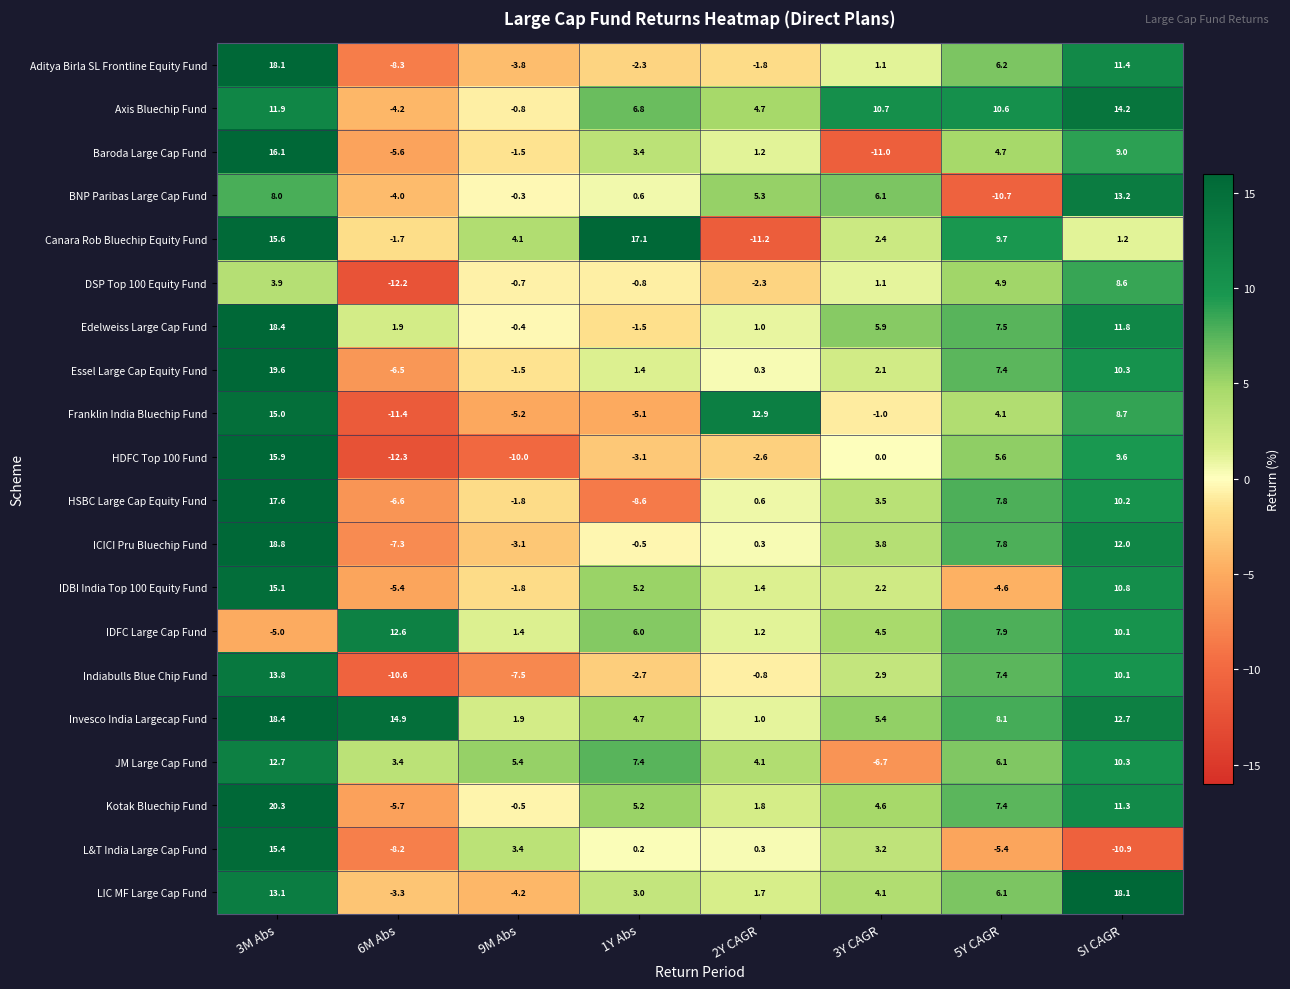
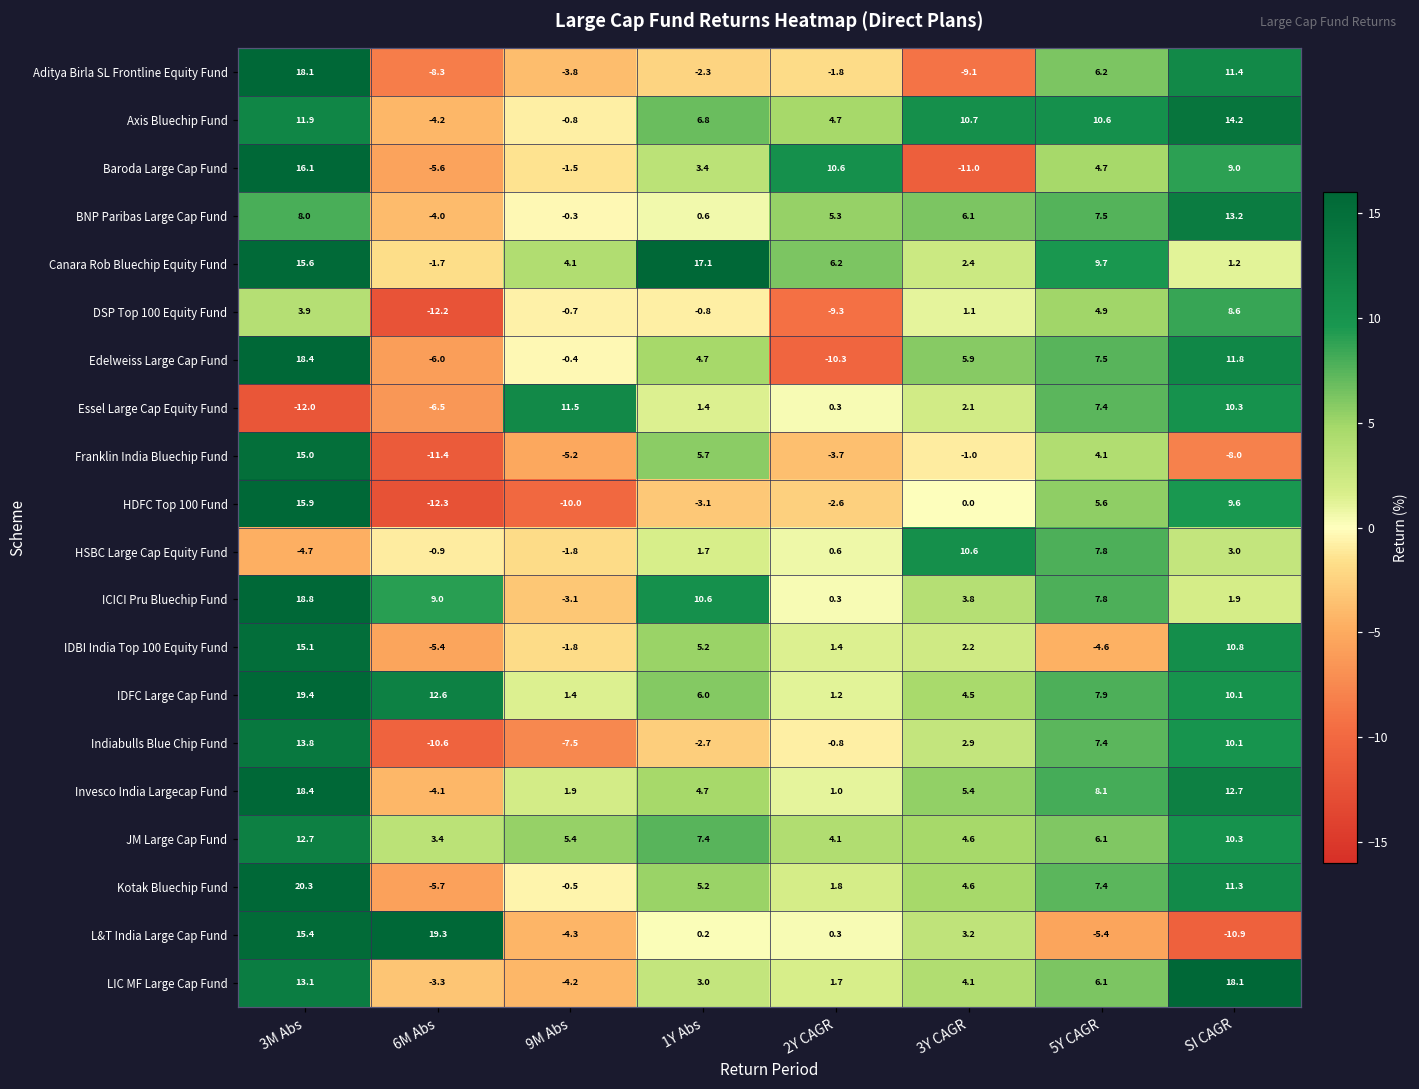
  {
    "Aditya Birla SL Frontline Equity Fund": {
      "3M Abs": 18.1,
      "6M Abs": -8.3,
      "9M Abs": -3.8,
      "1Y Abs": -2.3,
      "2Y CAGR": -1.8,
-     "3Y CAGR": 1.1,
+     "3Y CAGR": -9.1,
      "5Y CAGR": 6.2,
      "SI CAGR": 11.4
    },
    "Axis Bluechip Fund": {
      "3M Abs": 11.9,
      "6M Abs": -4.2,
      "9M Abs": -0.8,
      "1Y Abs": 6.8,
      "2Y CAGR": 4.7,
      "3Y CAGR": 10.7,
      "5Y CAGR": 10.6,
      "SI CAGR": 14.2
    },
    "Baroda Large Cap Fund": {
      "3M Abs": 16.1,
      "6M Abs": -5.6,
      "9M Abs": -1.5,
      "1Y Abs": 3.4,
-     "2Y CAGR": 1.2,
+     "2Y CAGR": 10.6,
      "3Y CAGR": -11.0,
      "5Y CAGR": 4.7,
      "SI CAGR": 9.0
    },
    "BNP Paribas Large Cap Fund": {
      "3M Abs": 8.0,
      "6M Abs": -4.0,
      "9M Abs": -0.3,
      "1Y Abs": 0.6,
      "2Y CAGR": 5.3,
      "3Y CAGR": 6.1,
-     "5Y CAGR": -10.7,
+     "5Y CAGR": 7.5,
      "SI CAGR": 13.2
    },
    "Canara Rob Bluechip Equity Fund": {
      "3M Abs": 15.6,
      "6M Abs": -1.7,
      "9M Abs": 4.1,
      "1Y Abs": 17.1,
-     "2Y CAGR": -11.2,
+     "2Y CAGR": 6.2,
      "3Y CAGR": 2.4,
      "5Y CAGR": 9.7,
      "SI CAGR": 1.2
    },
    "DSP Top 100 Equity Fund": {
      "3M Abs": 3.9,
      "6M Abs": -12.2,
      "9M Abs": -0.7,
      "1Y Abs": -0.8,
-     "2Y CAGR": -2.3,
+     "2Y CAGR": -9.3,
      "3Y CAGR": 1.1,
      "5Y CAGR": 4.9,
      "SI CAGR": 8.6
    },
    "Edelweiss Large Cap Fund": {
      "3M Abs": 18.4,
-     "6M Abs": 1.9,
+     "6M Abs": -6.0,
      "9M Abs": -0.4,
-     "1Y Abs": -1.5,
-     "2Y CAGR": 1.0,
+     "1Y Abs": 4.7,
+     "2Y CAGR": -10.3,
      "3Y CAGR": 5.9,
      "5Y CAGR": 7.5,
      "SI CAGR": 11.8
    },
    "Essel Large Cap Equity Fund": {
-     "3M Abs": 19.6,
+     "3M Abs": -12.0,
      "6M Abs": -6.5,
-     "9M Abs": -1.5,
+     "9M Abs": 11.5,
      "1Y Abs": 1.4,
      "2Y CAGR": 0.3,
      "3Y CAGR": 2.1,
      "5Y CAGR": 7.4,
      "SI CAGR": 10.3
    },
    "Franklin India Bluechip Fund": {
      "3M Abs": 15.0,
      "6M Abs": -11.4,
      "9M Abs": -5.2,
-     "1Y Abs": -5.1,
-     "2Y CAGR": 12.9,
+     "1Y Abs": 5.7,
+     "2Y CAGR": -3.7,
      "3Y CAGR": -1.0,
      "5Y CAGR": 4.1,
-     "SI CAGR": 8.7
+     "SI CAGR": -8.0
    },
    "HDFC Top 100 Fund": {
      "3M Abs": 15.9,
      "6M Abs": -12.3,
      "9M Abs": -10.0,
      "1Y Abs": -3.1,
      "2Y CAGR": -2.6,
      "3Y CAGR": 0.0,
      "5Y CAGR": 5.6,
      "SI CAGR": 9.6
    },
    "HSBC Large Cap Equity Fund": {
-     "3M Abs": 17.6,
-     "6M Abs": -6.6,
+     "3M Abs": -4.7,
+     "6M Abs": -0.9,
      "9M Abs": -1.8,
-     "1Y Abs": -8.6,
+     "1Y Abs": 1.7,
      "2Y CAGR": 0.6,
-     "3Y CAGR": 3.5,
+     "3Y CAGR": 10.6,
      "5Y CAGR": 7.8,
-     "SI CAGR": 10.2
+     "SI CAGR": 3.0
    },
    "ICICI Pru Bluechip Fund": {
      "3M Abs": 18.8,
-     "6M Abs": -7.3,
+     "6M Abs": 9.0,
      "9M Abs": -3.1,
-     "1Y Abs": -0.5,
+     "1Y Abs": 10.6,
      "2Y CAGR": 0.3,
      "3Y CAGR": 3.8,
      "5Y CAGR": 7.8,
-     "SI CAGR": 12.0
+     "SI CAGR": 1.9
    },
    "IDBI India Top 100 Equity Fund": {
      "3M Abs": 15.1,
      "6M Abs": -5.4,
      "9M Abs": -1.8,
      "1Y Abs": 5.2,
      "2Y CAGR": 1.4,
      "3Y CAGR": 2.2,
      "5Y CAGR": -4.6,
      "SI CAGR": 10.8
    },
    "IDFC Large Cap Fund": {
-     "3M Abs": -5.0,
+     "3M Abs": 19.4,
      "6M Abs": 12.6,
      "9M Abs": 1.4,
      "1Y Abs": 6.0,
      "2Y CAGR": 1.2,
      "3Y CAGR": 4.5,
      "5Y CAGR": 7.9,
      "SI CAGR": 10.1
    },
    "Indiabulls Blue Chip Fund": {
      "3M Abs": 13.8,
      "6M Abs": -10.6,
      "9M Abs": -7.5,
      "1Y Abs": -2.7,
      "2Y CAGR": -0.8,
      "3Y CAGR": 2.9,
      "5Y CAGR": 7.4,
      "SI CAGR": 10.1
    },
    "Invesco India Largecap Fund": {
      "3M Abs": 18.4,
-     "6M Abs": 14.9,
+     "6M Abs": -4.1,
      "9M Abs": 1.9,
      "1Y Abs": 4.7,
      "2Y CAGR": 1.0,
      "3Y CAGR": 5.4,
      "5Y CAGR": 8.1,
      "SI CAGR": 12.7
    },
    "JM Large Cap Fund": {
      "3M Abs": 12.7,
      "6M Abs": 3.4,
      "9M Abs": 5.4,
      "1Y Abs": 7.4,
      "2Y CAGR": 4.1,
-     "3Y CAGR": -6.7,
+     "3Y CAGR": 4.6,
      "5Y CAGR": 6.1,
      "SI CAGR": 10.3
    },
    "Kotak Bluechip Fund": {
      "3M Abs": 20.3,
      "6M Abs": -5.7,
      "9M Abs": -0.5,
      "1Y Abs": 5.2,
      "2Y CAGR": 1.8,
      "3Y CAGR": 4.6,
      "5Y CAGR": 7.4,
      "SI CAGR": 11.3
    },
    "L&T India Large Cap Fund": {
      "3M Abs": 15.4,
-     "6M Abs": -8.2,
-     "9M Abs": 3.4,
+     "6M Abs": 19.3,
+     "9M Abs": -4.3,
      "1Y Abs": 0.2,
      "2Y CAGR": 0.3,
      "3Y CAGR": 3.2,
      "5Y CAGR": -5.4,
      "SI CAGR": -10.9
    },
    "LIC MF Large Cap Fund": {
      "3M Abs": 13.1,
      "6M Abs": -3.3,
      "9M Abs": -4.2,
      "1Y Abs": 3.0,
      "2Y CAGR": 1.7,
      "3Y CAGR": 4.1,
      "5Y CAGR": 6.1,
      "SI CAGR": 18.1
    }
  }
